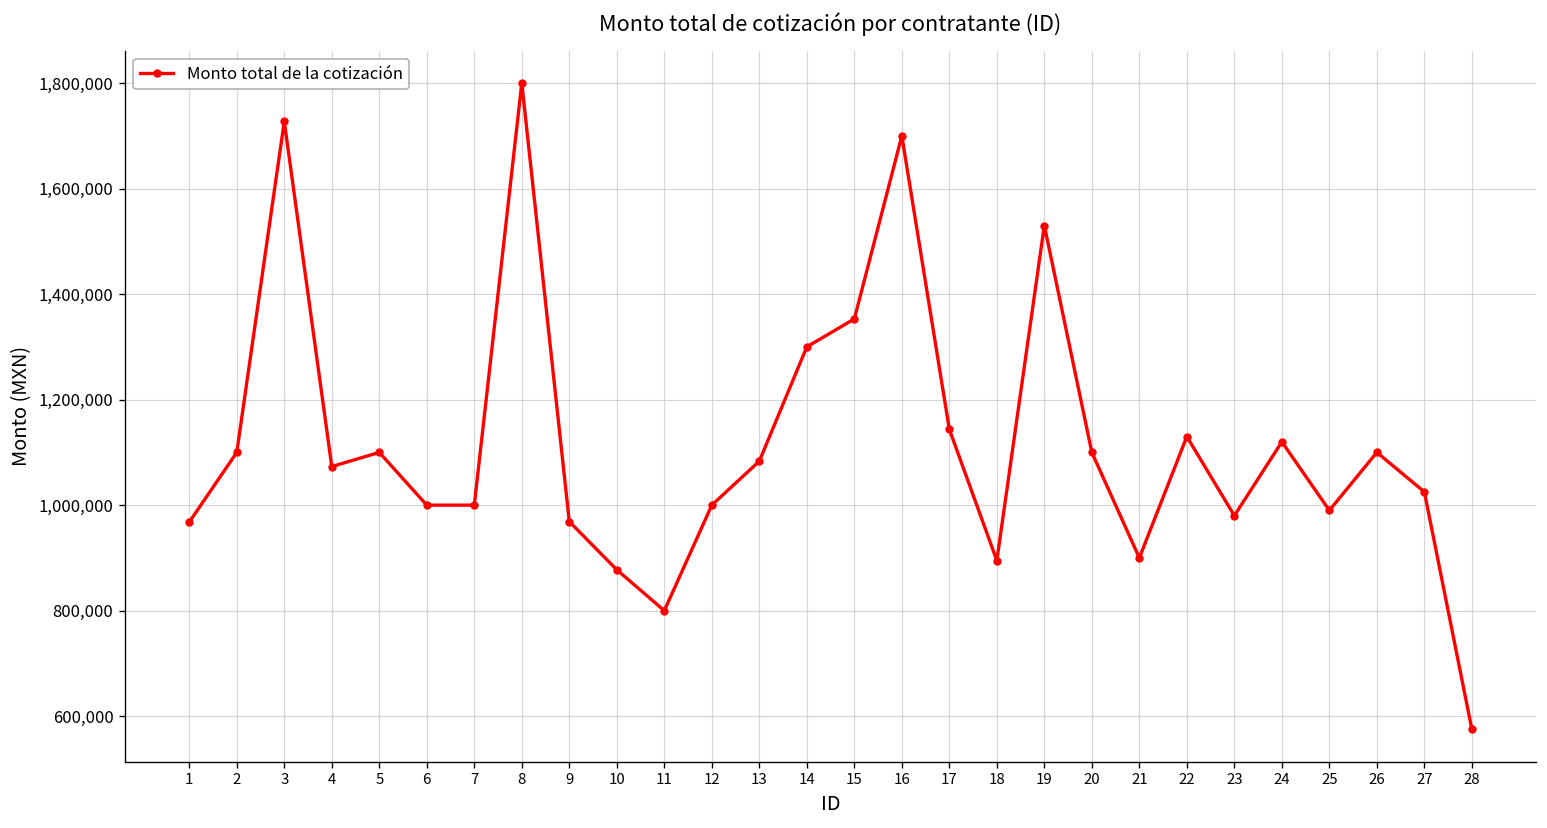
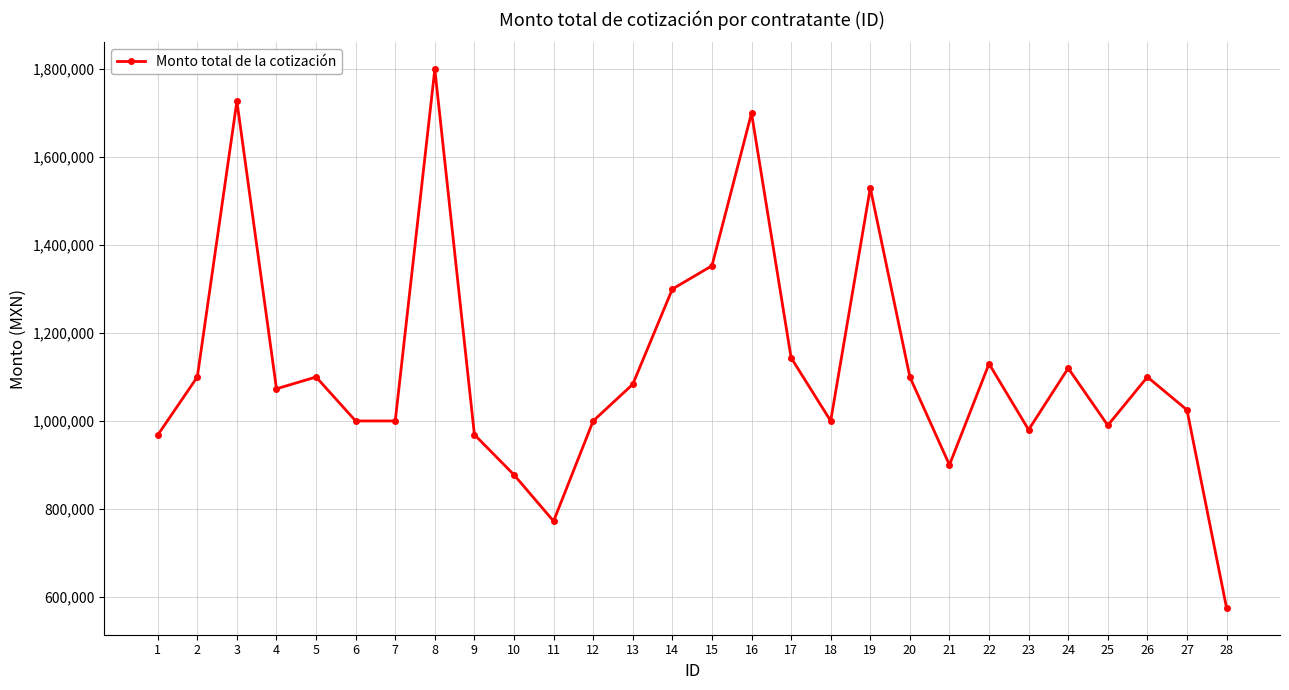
  {
    "1": "970,000",
    "2": "1,100,000",
    "3": "1,730,000",
    "4": "1,070,000",
    "5": "1,100,000",
    "6": "1,000,000",
    "7": "1,000,000",
    "8": "1,800,000",
    "9": "970,000",
    "10": "880,000",
-   "11": "800,000",
+   "11": "770,000",
    "12": "1,000,000",
    "13": "1,080,000",
    "14": "1,300,000",
    "15": "1,350,000",
    "16": "1,700,000",
    "17": "1,140,000",
-   "18": "890,000",
+   "18": "1,000,000",
    "19": "1,530,000",
    "20": "1,100,000",
    "21": "900,000",
    "22": "1,130,000",
    "23": "980,000",
    "24": "1,120,000",
    "25": "990,000",
    "26": "1,100,000",
    "27": "1,030,000",
    "28": "580,000"
  }
